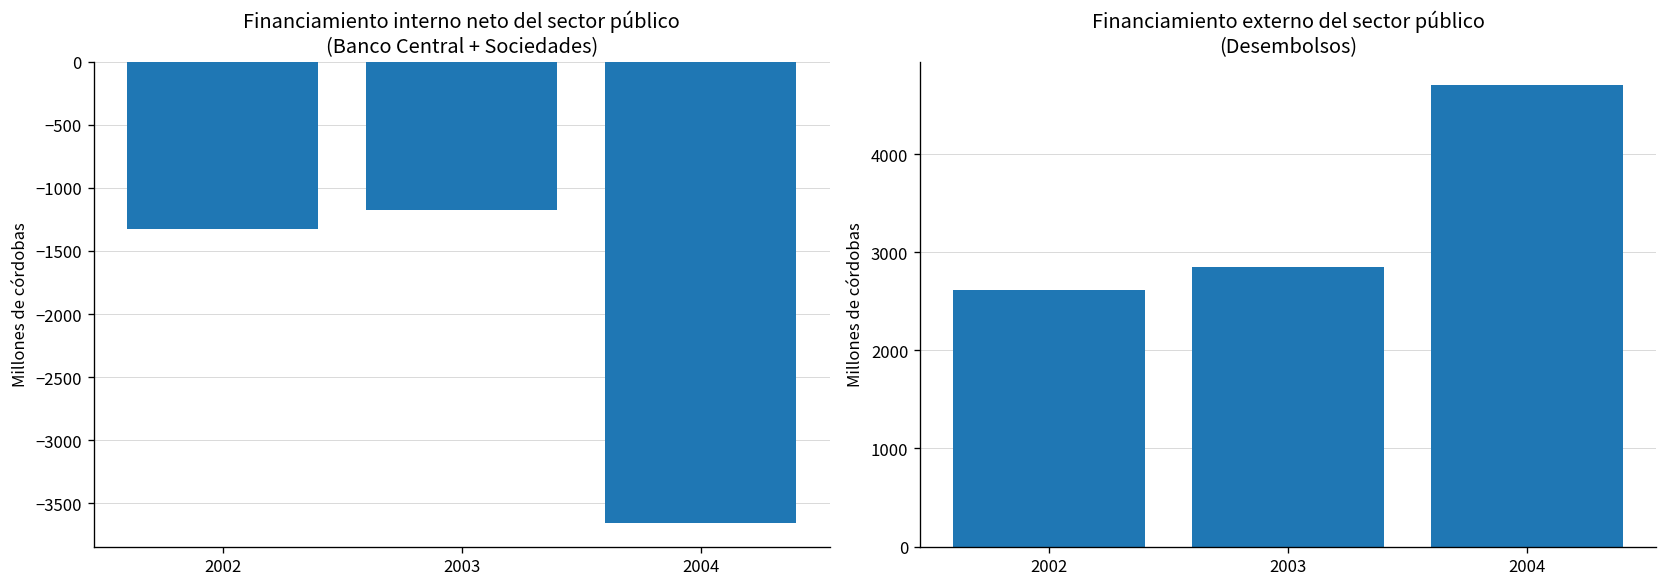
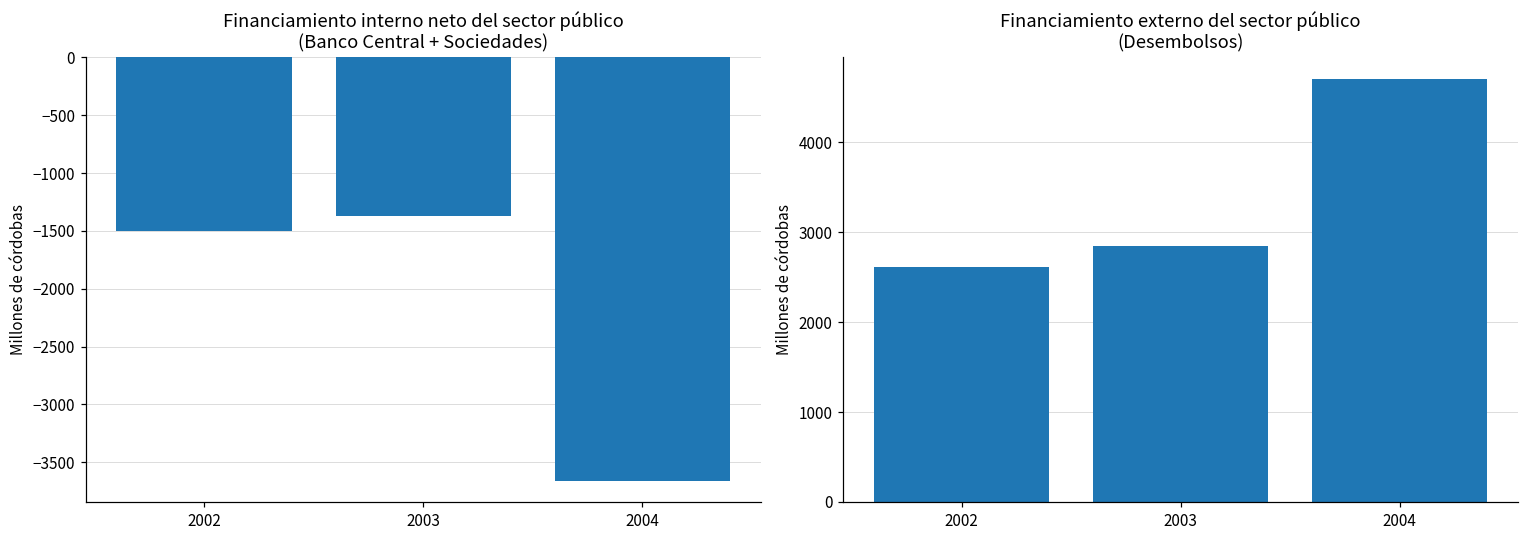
  {
    "Financiamiento interno neto del sector público (Banco Central + Sociedades)": {
-     "2002": -1330,
-     "2003": -1170,
+     "2002": -1500,
+     "2003": -1370,
      "2004": -3660
    },
    "Financiamiento externo del sector público (Desembolsos)": {
      "2002": 2600,
      "2003": 2800,
      "2004": 4700
    }
  }
